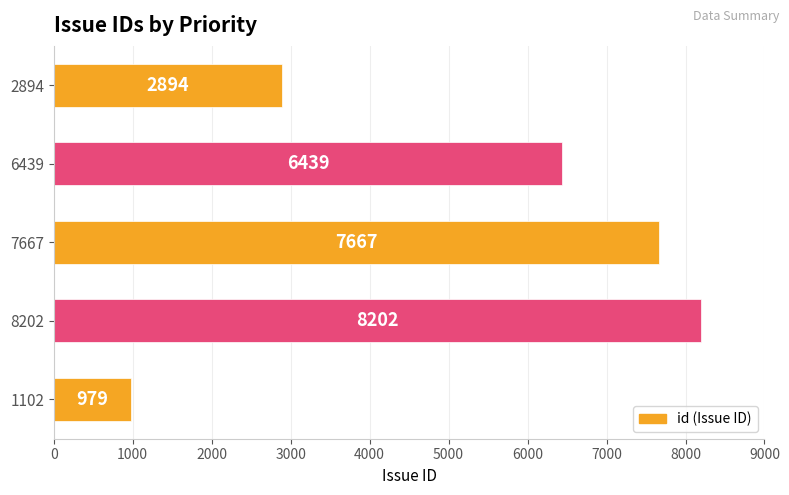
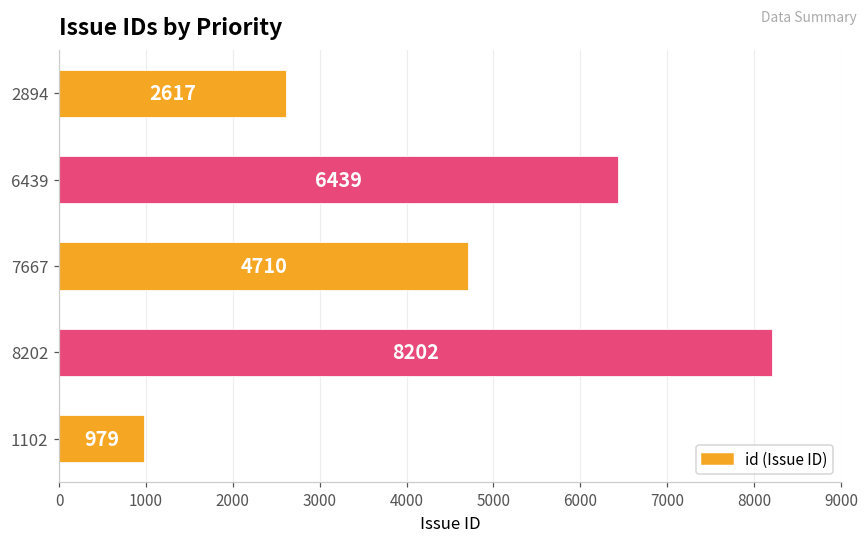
  {
-   "2894": 2894,
+   "2894": 2617,
    "6439": 6439,
-   "7667": 7667,
+   "7667": 4710,
    "8202": 8202,
    "1102": 979
  }
